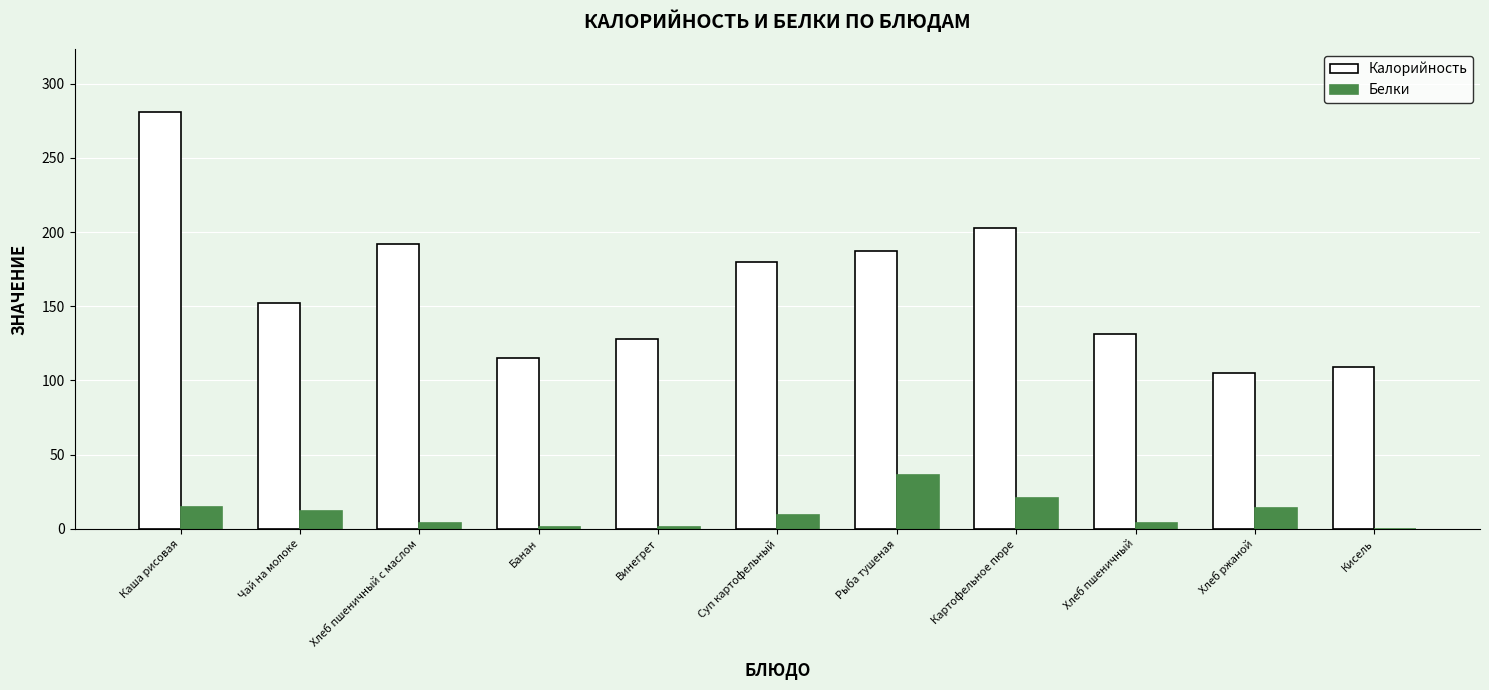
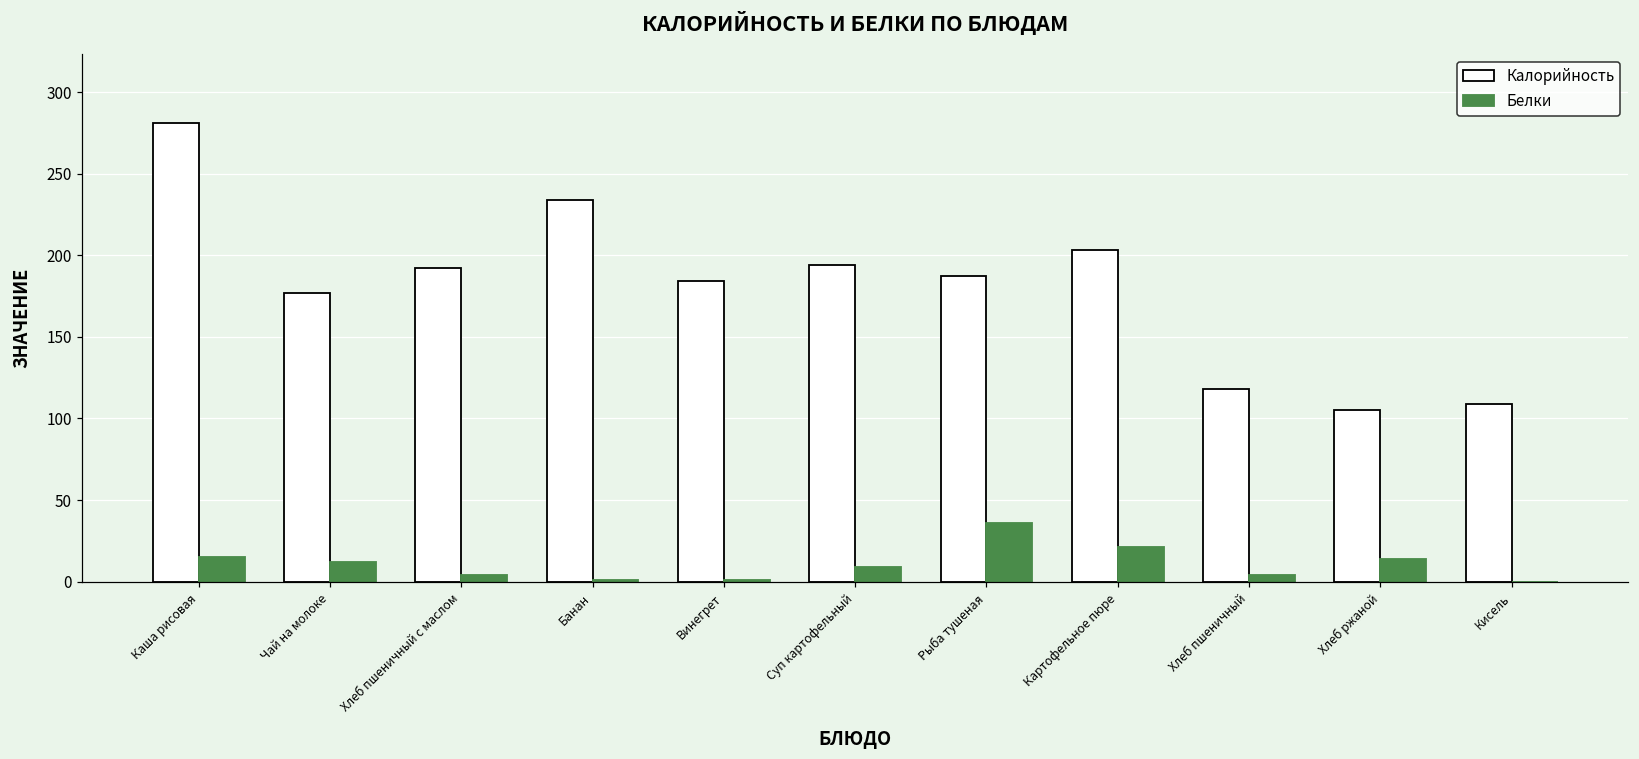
  {
    "Калорийность": {
      "Каша рисовая": 281,
-     "Чай на молоке": 152,
+     "Чай на молоке": 177,
      "Хлеб пшеничный с маслом": 192,
-     "Банан": 115,
-     "Винегрет": 128,
-     "Суп картофельный": 180,
+     "Банан": 234,
+     "Винегрет": 184,
+     "Суп картофельный": 194,
      "Рыба тушеная": 187,
      "Картофельное пюре": 203,
-     "Хлеб пшеничный": 131,
+     "Хлеб пшеничный": 118,
      "Хлеб ржаной": 105,
      "Кисель": 109
    },
    "Белки": {
      "Каша рисовая": 15,
      "Чай на молоке": 12,
      "Хлеб пшеничный с маслом": 4,
      "Суп картофельный": 9,
      "Рыба тушеная": 36,
      "Картофельное пюре": 21,
      "Хлеб пшеничный": 4,
      "Хлеб ржаной": 14,
      "Кисель": 0
    }
  }
